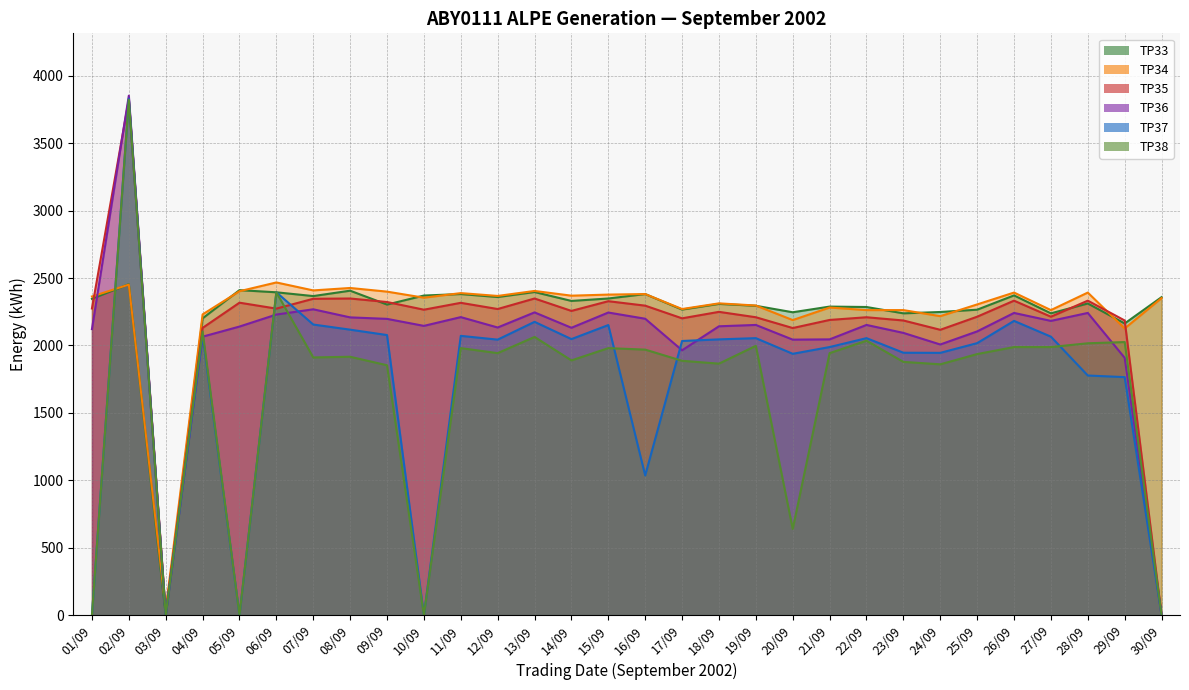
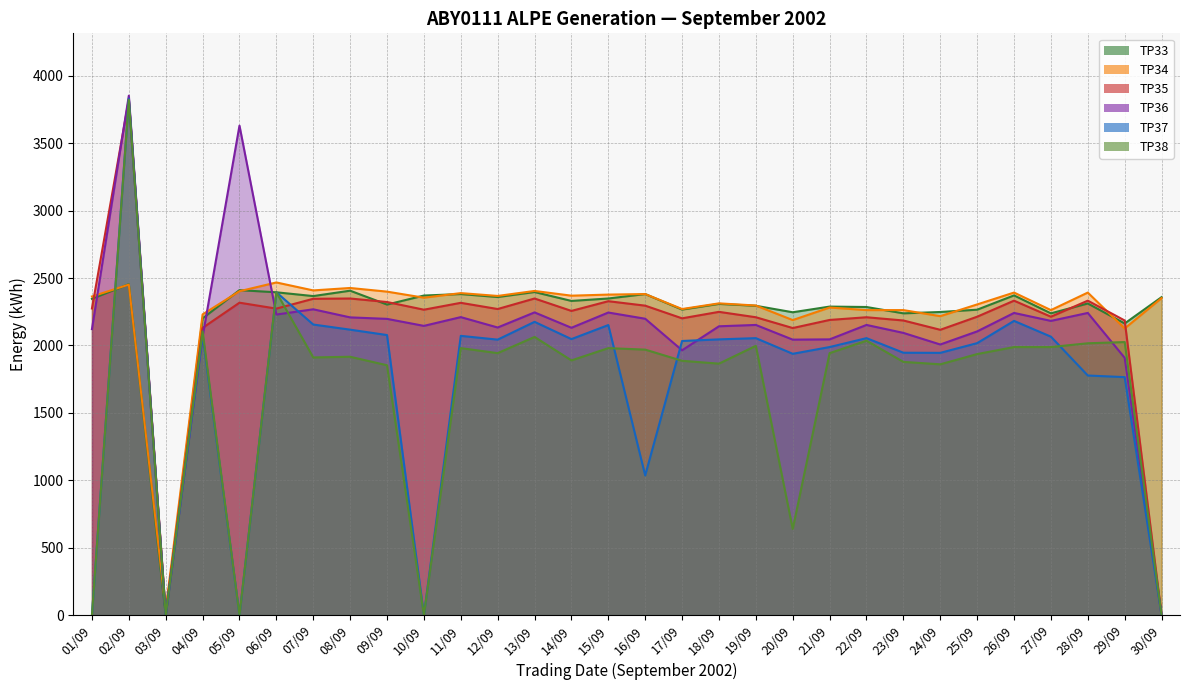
  {
    "TP36": {
      "01/09": 2120,
      "02/09": 3850,
-     "05/09": 2140,
+     "05/09": 3630,
      "06/09": 2230,
      "07/09": 2270,
      "08/09": 2210,
      "09/09": 2200,
      "10/09": 2150,
      "11/09": 2210,
      "12/09": 2130,
      "13/09": 2250,
      "14/09": 2130,
      "15/09": 2240,
      "16/09": 2200,
      "17/09": 1960,
      "18/09": 2140,
      "19/09": 2150,
      "20/09": 2040,
      "21/09": 2050,
      "22/09": 2150,
      "23/09": 2090,
      "24/09": 2010,
      "25/09": 2100,
      "26/09": 2240,
      "27/09": 2180,
      "28/09": 2240,
      "29/09": 1910
    },
    "TP37": {
      "07/09": 2160,
      "08/09": 2120,
      "09/09": 2080,
      "11/09": 2070,
      "12/09": 2040,
      "13/09": 2180,
      "14/09": 2050,
      "15/09": 2150,
      "16/09": 1040,
      "17/09": 2030,
      "18/09": 2050,
      "19/09": 2050,
      "20/09": 1940,
      "21/09": 1990,
      "23/09": 1950,
      "24/09": 1950,
      "25/09": 2020,
      "26/09": 2180,
      "27/09": 2070,
      "28/09": 1780,
      "29/09": 1770
    }
  }
